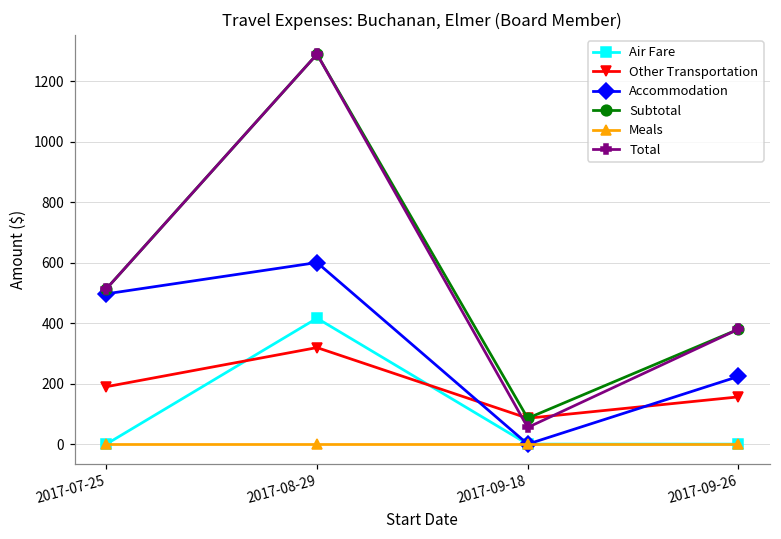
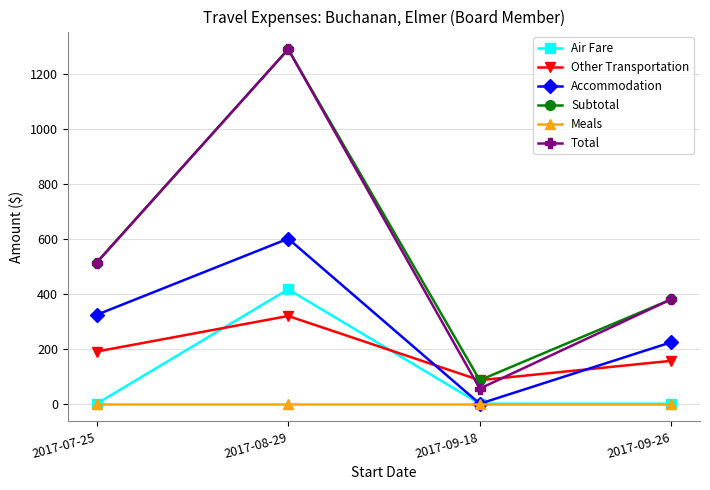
  {
    "Air Fare": {
      "2017-08-29": 420
    },
    "Other Transportation": {
      "2017-07-25": 190,
      "2017-08-29": 320,
      "2017-09-26": 160
    },
    "Accommodation": {
-     "2017-07-25": 500,
+     "2017-07-25": 320,
      "2017-08-29": 600,
      "2017-09-26": 220
    },
    "Meals": {
      "2017-08-29": 0
    },
    "Total": {
      "2017-09-18": 60
    }
  }
